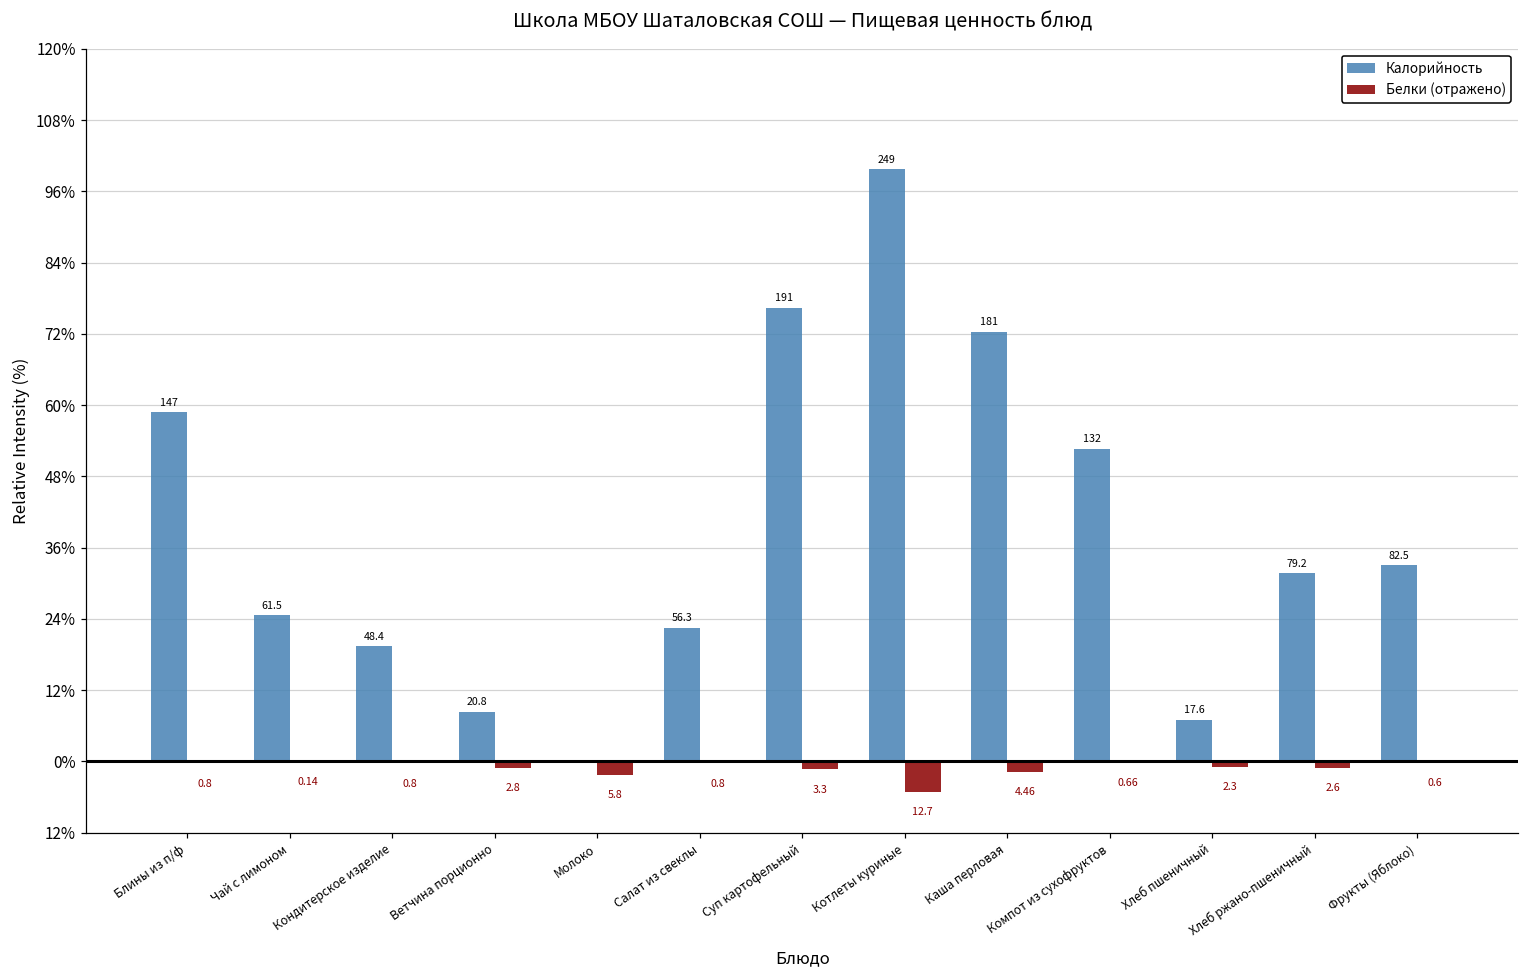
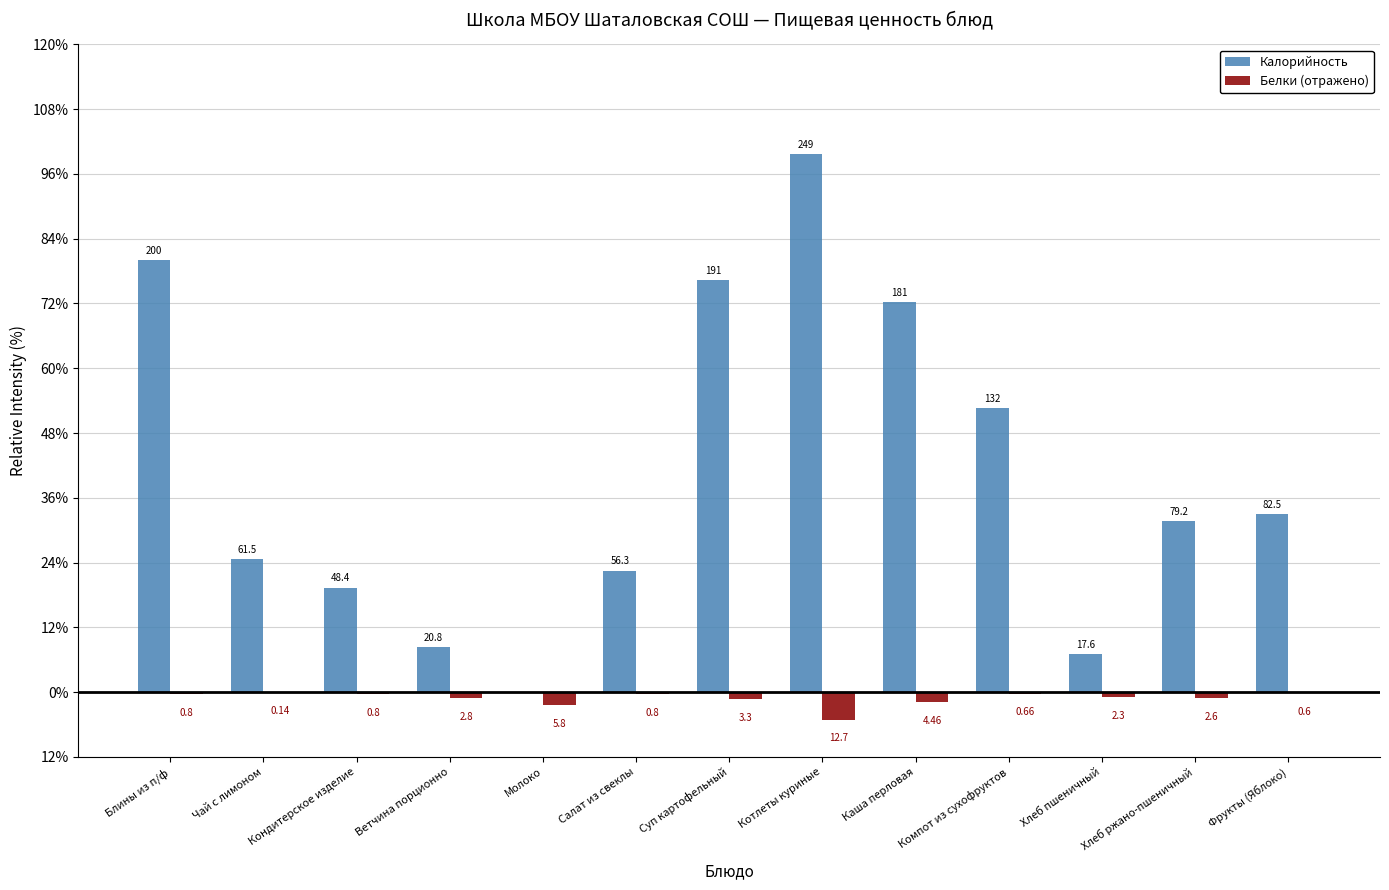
  {
    "Калорийность": {
-     "Блины из п/ф": 147,
+     "Блины из п/ф": 200,
      "Чай с лимоном": 61.5,
      "Кондитерское изделие": 48.4,
      "Ветчина порционно": 20.8,
      "Салат из свеклы": 56.3,
      "Суп картофельный": 191,
      "Котлеты куриные": 249,
      "Каша перловая": 181,
      "Компот из сухофруктов": 132,
      "Хлеб пшеничный": 17.6,
      "Хлеб ржано-пшеничный": 79.2,
      "Фрукты (Яблоко)": 82.5
    }
  }
